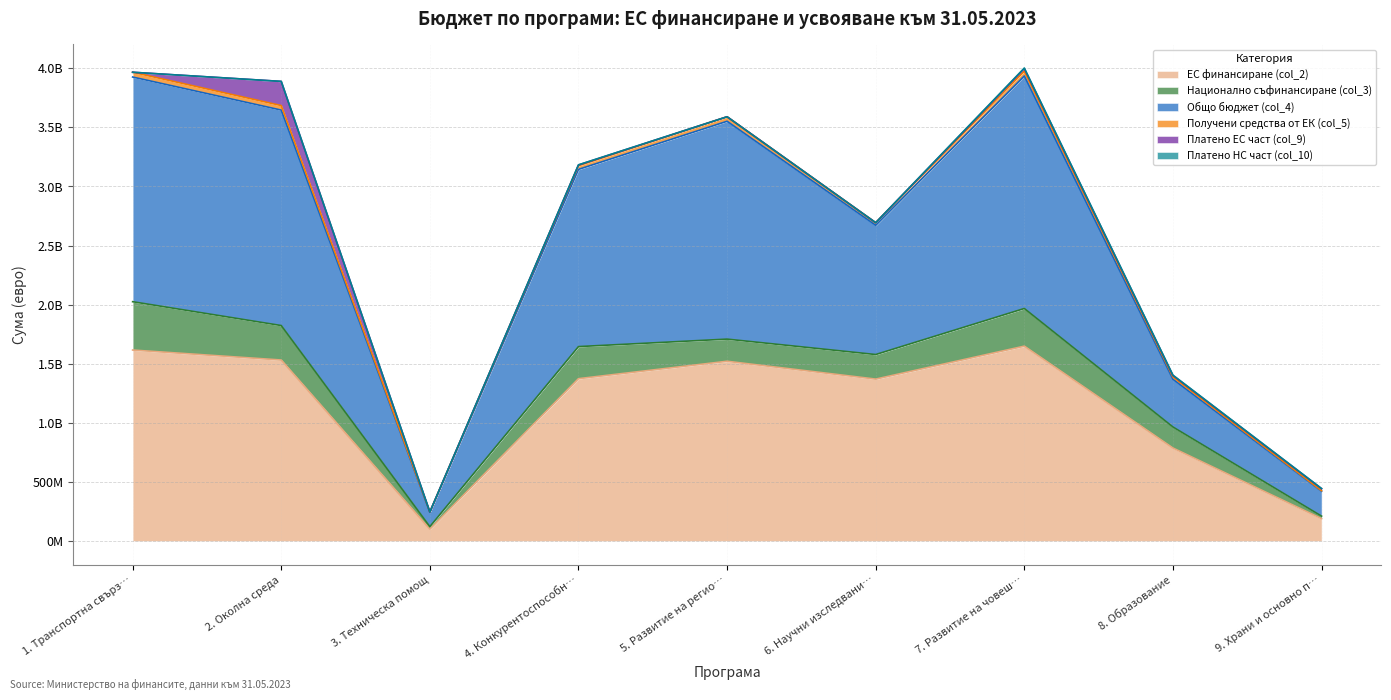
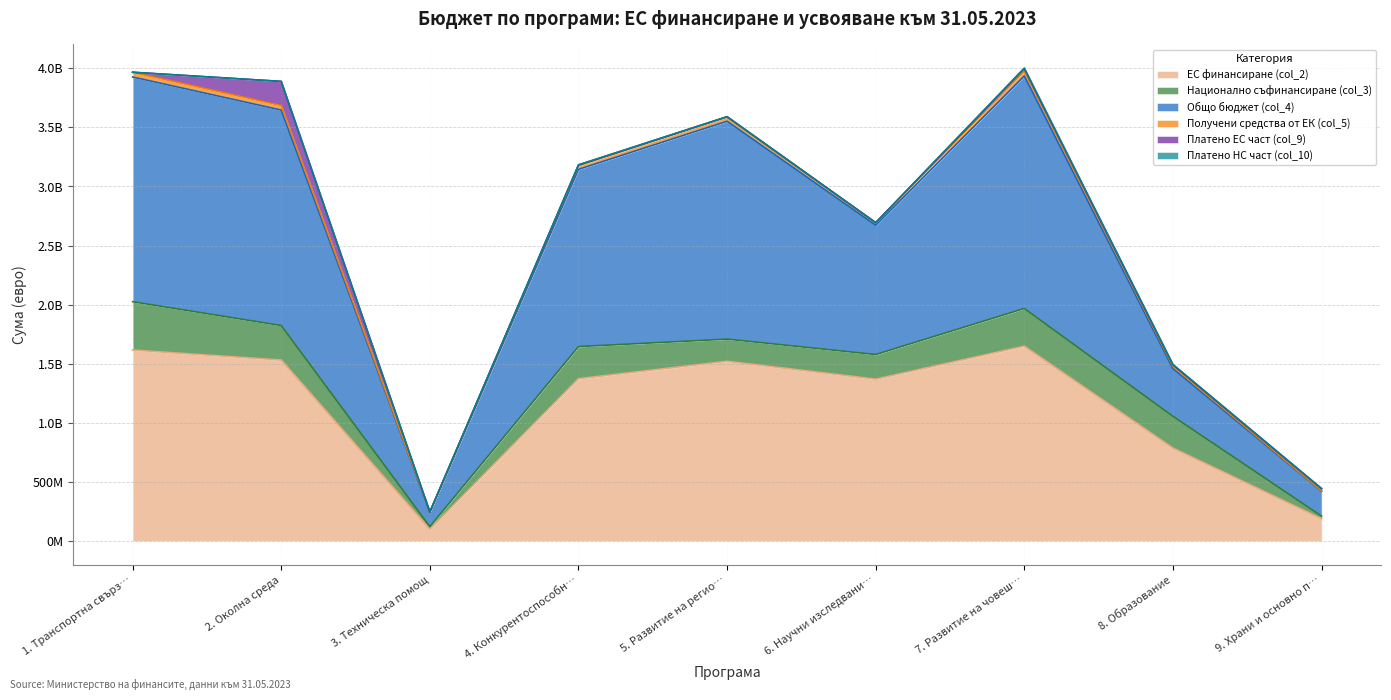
  {
    "ЕС финансиране (col_2)": {
      "1. Транспортна свърз…": 1620000000,
      "2. Околна среда": 1530000000,
      "4. Конкурентоспособн…": 1370000000,
      "5. Развитие на регио…": 1520000000,
      "6. Научни изследвани…": 1370000000,
      "7. Развитие на човеш…": 1650000000,
      "8. Образование": 790000000
    },
    "Национално съфинансиране (col_3)": {
      "1. Транспортна свърз…": 410000000,
      "2. Околна среда": 290000000,
      "4. Конкурентоспособн…": 270000000,
      "5. Развитие на регио…": 190000000,
      "6. Научни изследвани…": 210000000,
      "7. Развитие на човеш…": 320000000,
-     "8. Образование": 180000000
+     "8. Образование": 270000000
    },
    "Общо бюджет (col_4)": {
      "1. Транспортна свърз…": 1900000000,
      "2. Околна среда": 1820000000,
      "4. Конкурентоспособн…": 1500000000,
      "5. Развитие на регио…": 1840000000,
      "6. Научни изследвани…": 1090000000,
      "7. Развитие на човеш…": 1970000000
    },
    "Получени средства от ЕК (col_5)": {
      "2. Околна среда": 40000000,
      "7. Развитие на човеш…": 40000000
    }
  }
